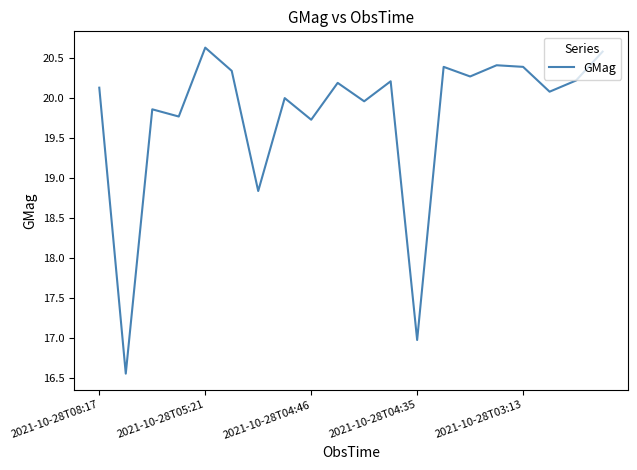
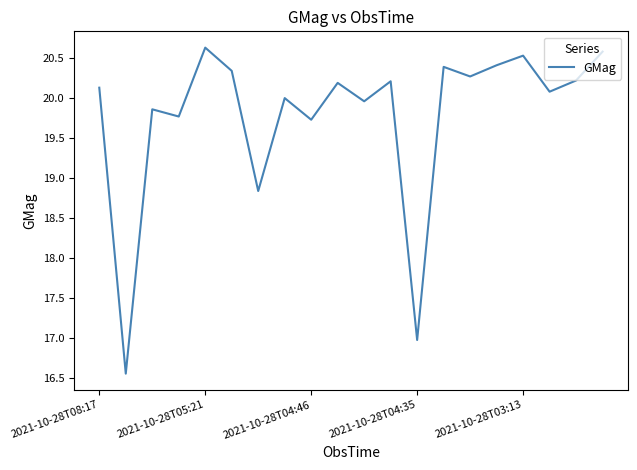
  {
    "2021-10-28T08:17": 20.1,
    "2021-10-28T05:21": 20.6,
    "2021-10-28T04:35": 17.0,
-   "2021-10-28T03:13": 20.4
+   "2021-10-28T03:13": 20.5
  }
